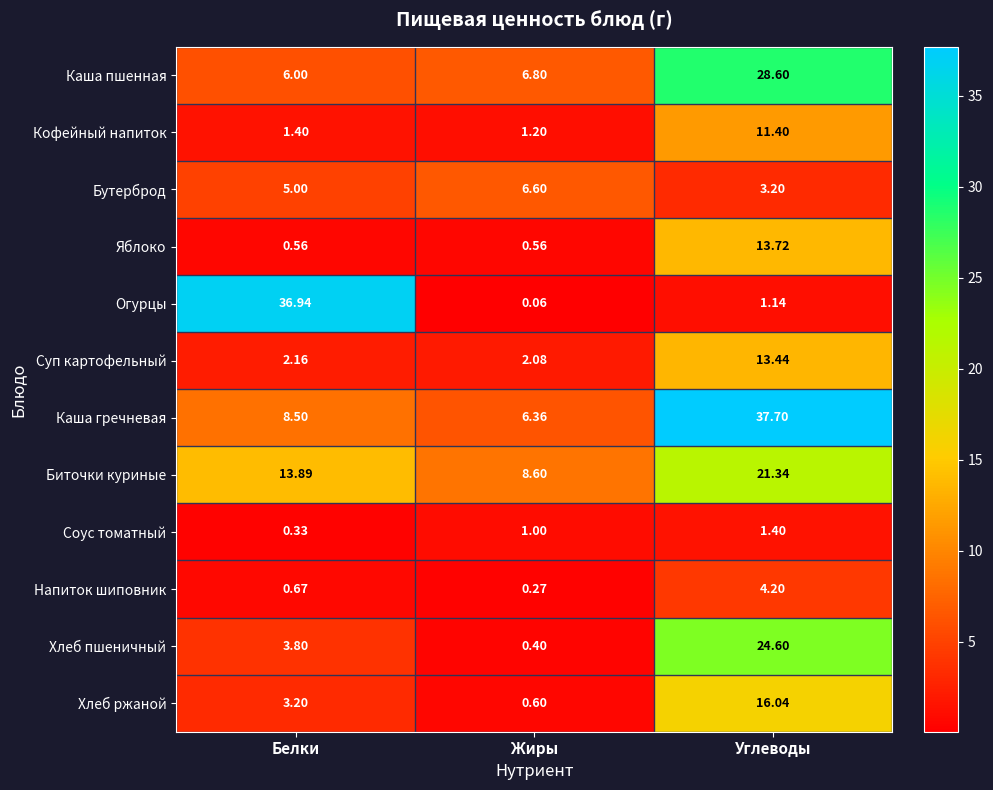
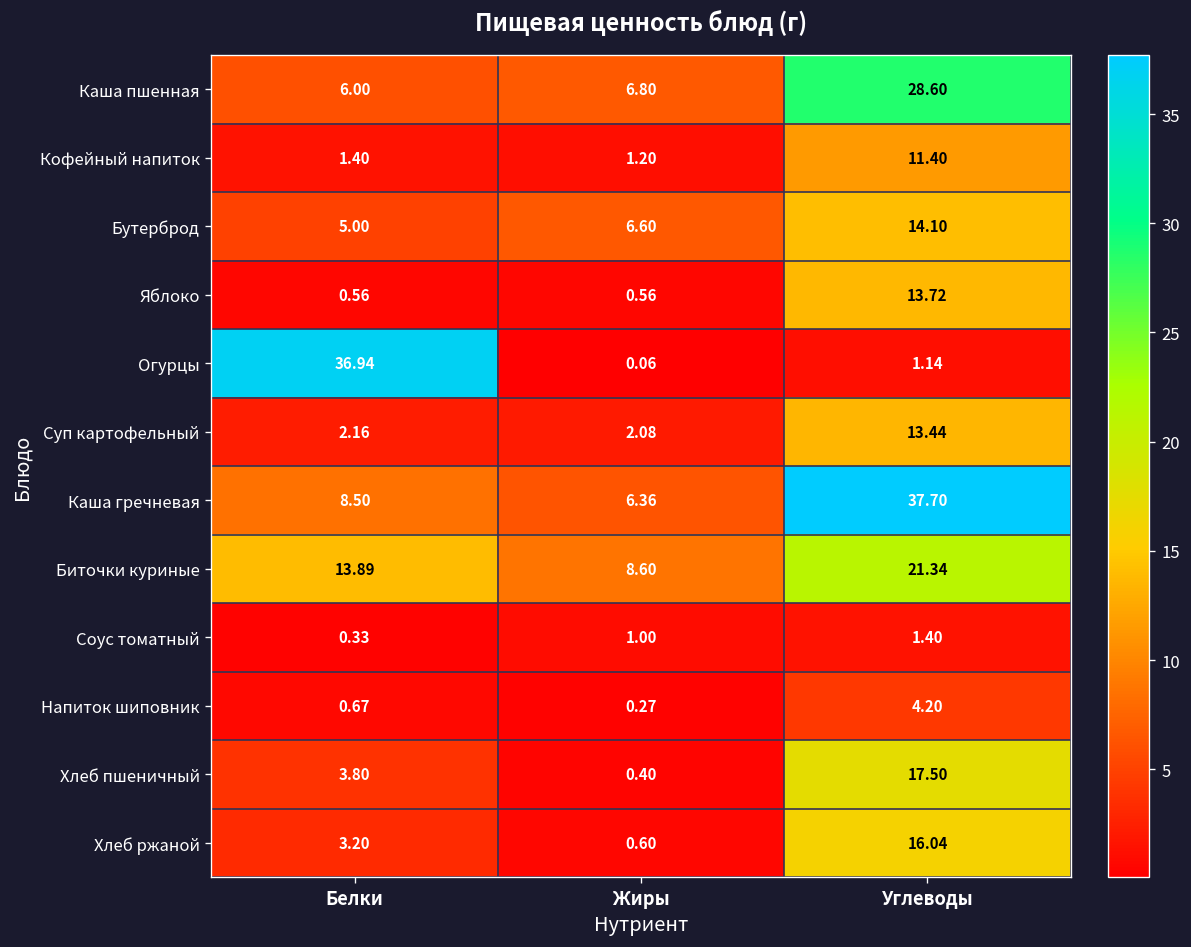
  {
    "Каша пшенная": {
      "Белки": 6.00,
      "Жиры": 6.80,
      "Углеводы": 28.60
    },
    "Кофейный напиток": {
      "Белки": 1.40,
      "Жиры": 1.20,
      "Углеводы": 11.40
    },
    "Бутерброд": {
      "Белки": 5.00,
      "Жиры": 6.60,
-     "Углеводы": 3.20
+     "Углеводы": 14.10
    },
    "Яблоко": {
      "Белки": 0.56,
      "Жиры": 0.56,
      "Углеводы": 13.72
    },
    "Огурцы": {
      "Белки": 36.94,
      "Жиры": 0.06,
      "Углеводы": 1.14
    },
    "Суп картофельный": {
      "Белки": 2.16,
      "Жиры": 2.08,
      "Углеводы": 13.44
    },
    "Каша гречневая": {
      "Белки": 8.50,
      "Жиры": 6.36,
      "Углеводы": 37.70
    },
    "Биточки куриные": {
      "Белки": 13.89,
      "Жиры": 8.60,
      "Углеводы": 21.34
    },
    "Соус томатный": {
      "Белки": 0.33,
      "Жиры": 1.00,
      "Углеводы": 1.40
    },
    "Напиток шиповник": {
      "Белки": 0.67,
      "Жиры": 0.27,
      "Углеводы": 4.20
    },
    "Хлеб пшеничный": {
      "Белки": 3.80,
      "Жиры": 0.40,
-     "Углеводы": 24.60
+     "Углеводы": 17.50
    },
    "Хлеб ржаной": {
      "Белки": 3.20,
      "Жиры": 0.60,
      "Углеводы": 16.04
    }
  }
